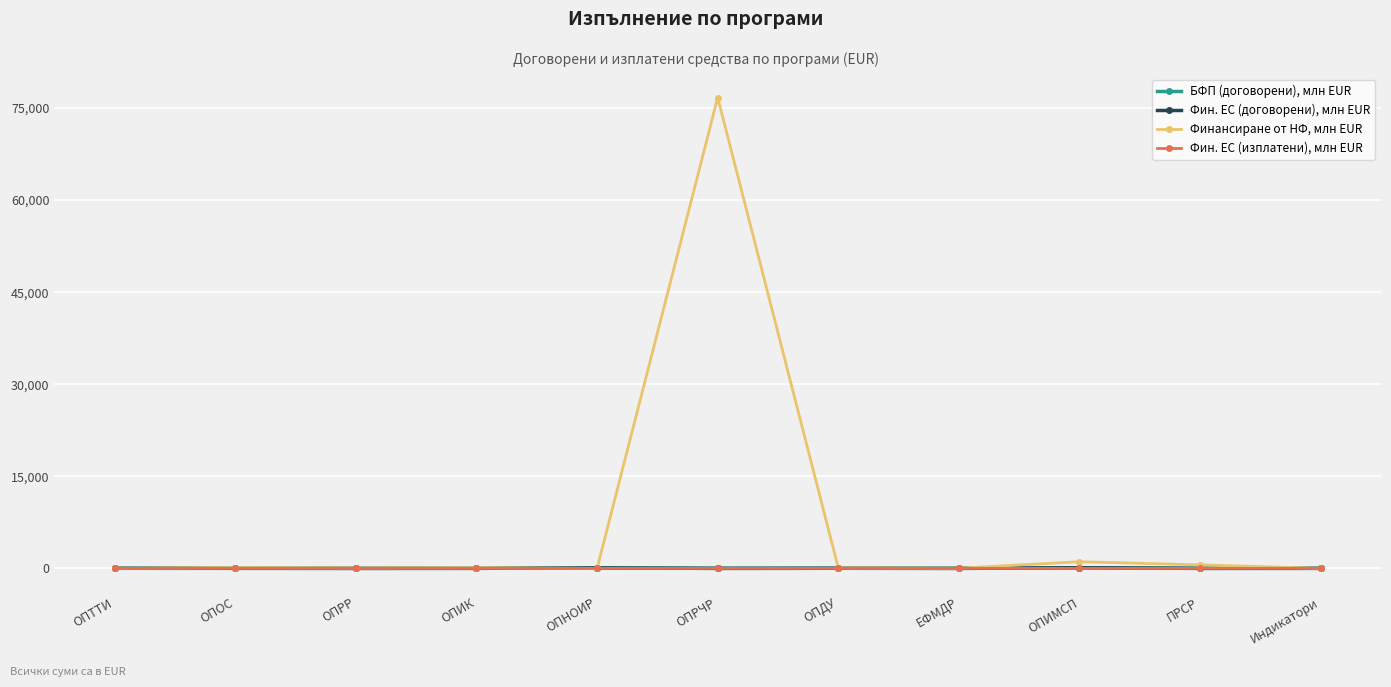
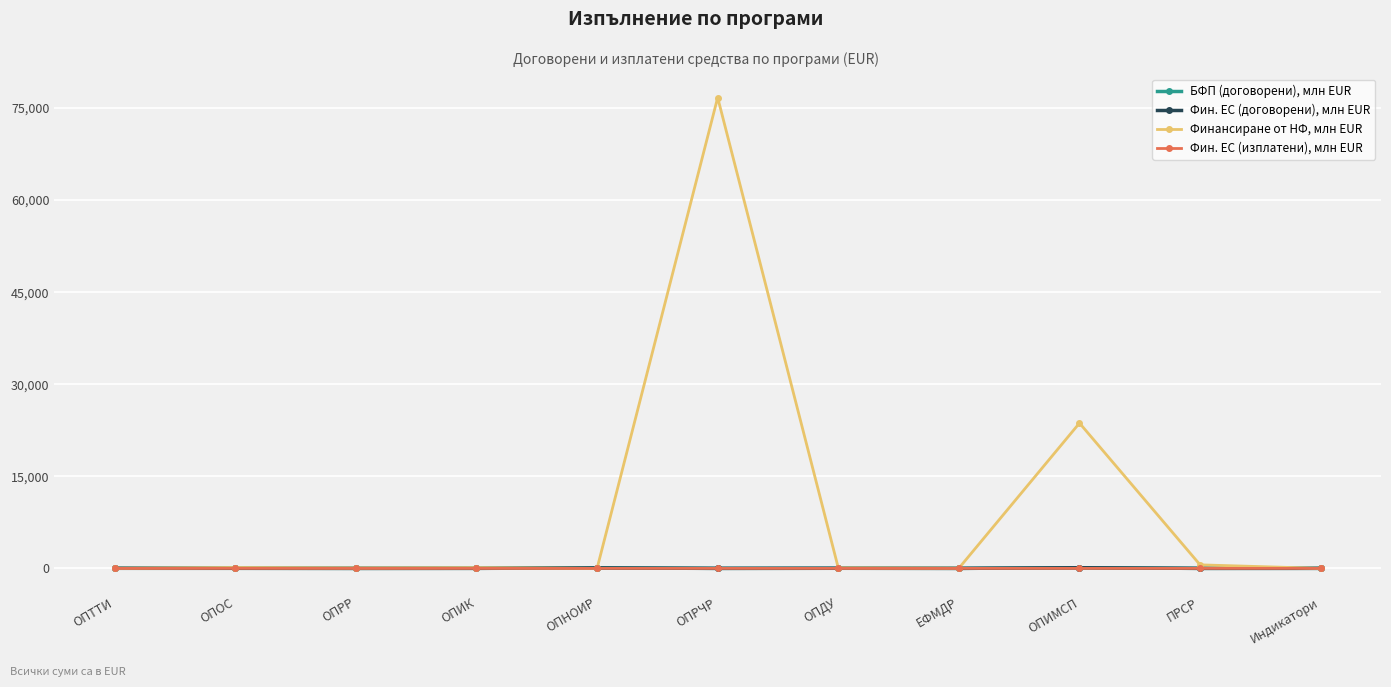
  {
    "Фин. ЕС (изплатени), млн EUR": {
      "ОПРЧР": "0",
      "ОПИМСП": "0",
      "ПРСР": "0"
    },
    "Финансиране от НФ, млн EUR": {
      "ОПРЧР": "77,000",
-     "ОПИМСП": "1,000",
+     "ОПИМСП": "24,000",
      "ПРСР": "1,000"
    }
  }
